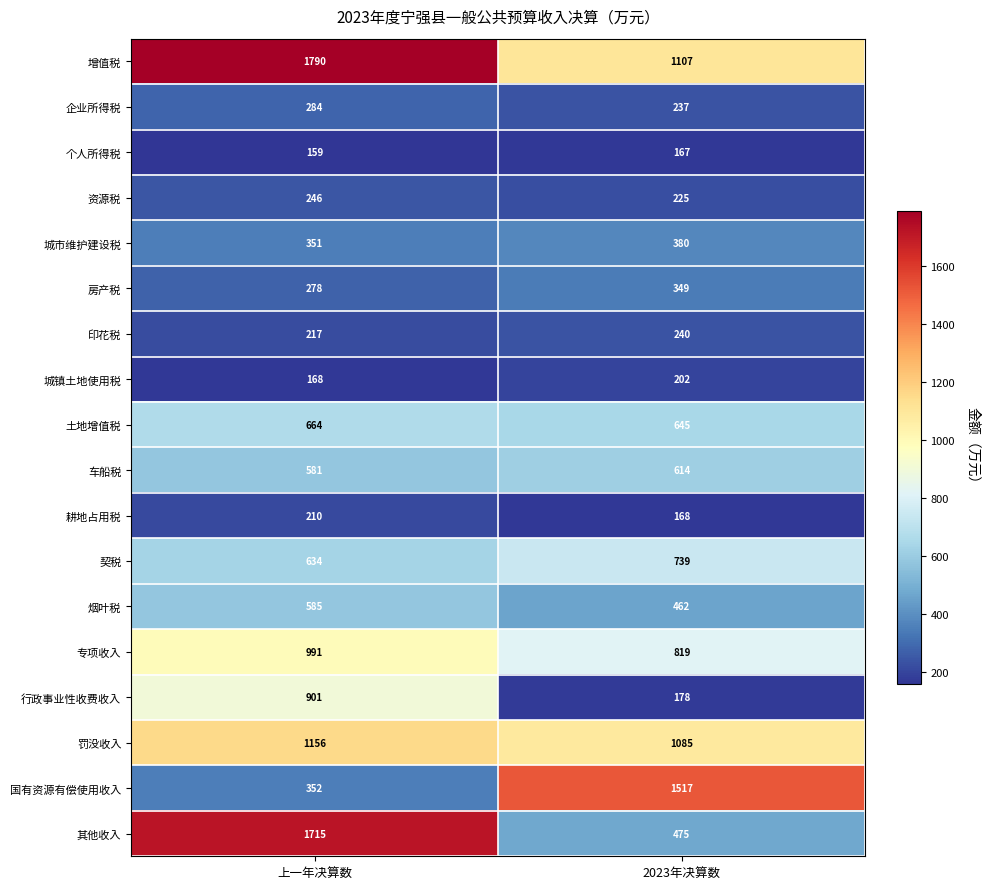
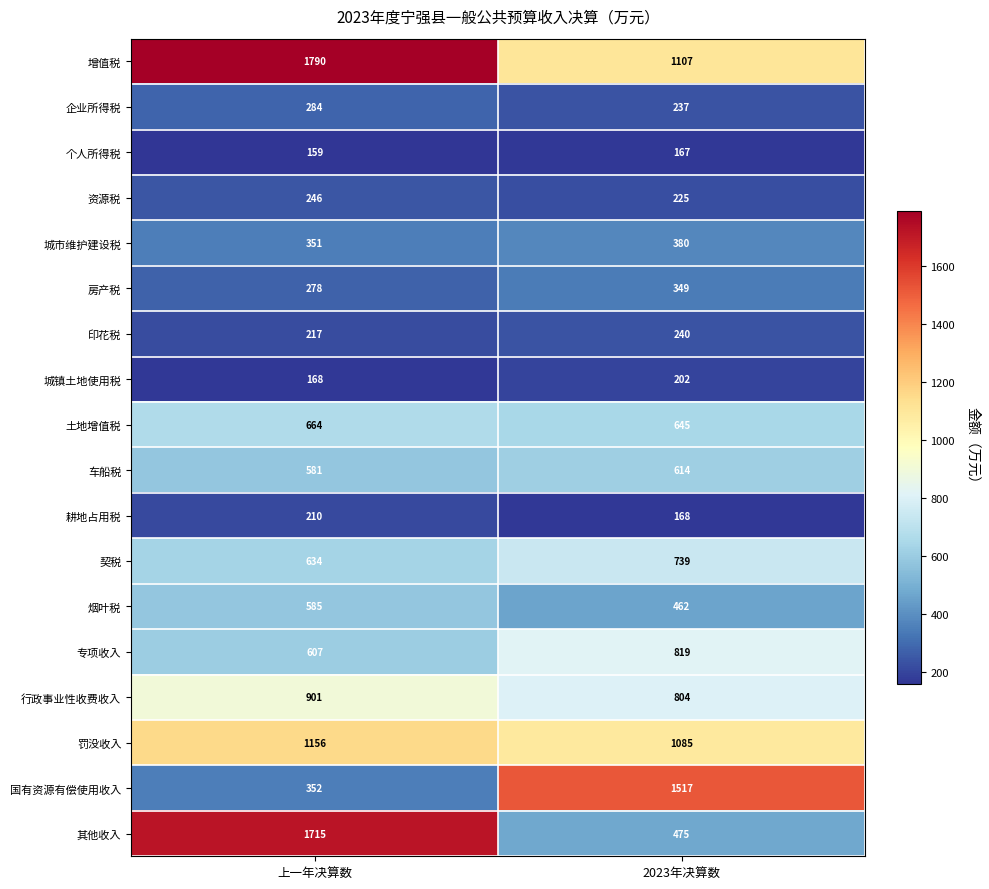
  {
    "增值税": {
      "上一年决算数": 1790,
      "2023年决算数": 1107
    },
    "企业所得税": {
      "上一年决算数": 284,
      "2023年决算数": 237
    },
    "个人所得税": {
      "上一年决算数": 159,
      "2023年决算数": 167
    },
    "资源税": {
      "上一年决算数": 246,
      "2023年决算数": 225
    },
    "城市维护建设税": {
      "上一年决算数": 351,
      "2023年决算数": 380
    },
    "房产税": {
      "上一年决算数": 278,
      "2023年决算数": 349
    },
    "印花税": {
      "上一年决算数": 217,
      "2023年决算数": 240
    },
    "城镇土地使用税": {
      "上一年决算数": 168,
      "2023年决算数": 202
    },
    "土地增值税": {
      "上一年决算数": 664,
      "2023年决算数": 645
    },
    "车船税": {
      "上一年决算数": 581,
      "2023年决算数": 614
    },
    "耕地占用税": {
      "上一年决算数": 210,
      "2023年决算数": 168
    },
    "契税": {
      "上一年决算数": 634,
      "2023年决算数": 739
    },
    "烟叶税": {
      "上一年决算数": 585,
      "2023年决算数": 462
    },
    "专项收入": {
-     "上一年决算数": 991,
+     "上一年决算数": 607,
      "2023年决算数": 819
    },
    "行政事业性收费收入": {
      "上一年决算数": 901,
-     "2023年决算数": 178
+     "2023年决算数": 804
    },
    "罚没收入": {
      "上一年决算数": 1156,
      "2023年决算数": 1085
    },
    "国有资源有偿使用收入": {
      "上一年决算数": 352,
      "2023年决算数": 1517
    },
    "其他收入": {
      "上一年决算数": 1715,
      "2023年决算数": 475
    }
  }
